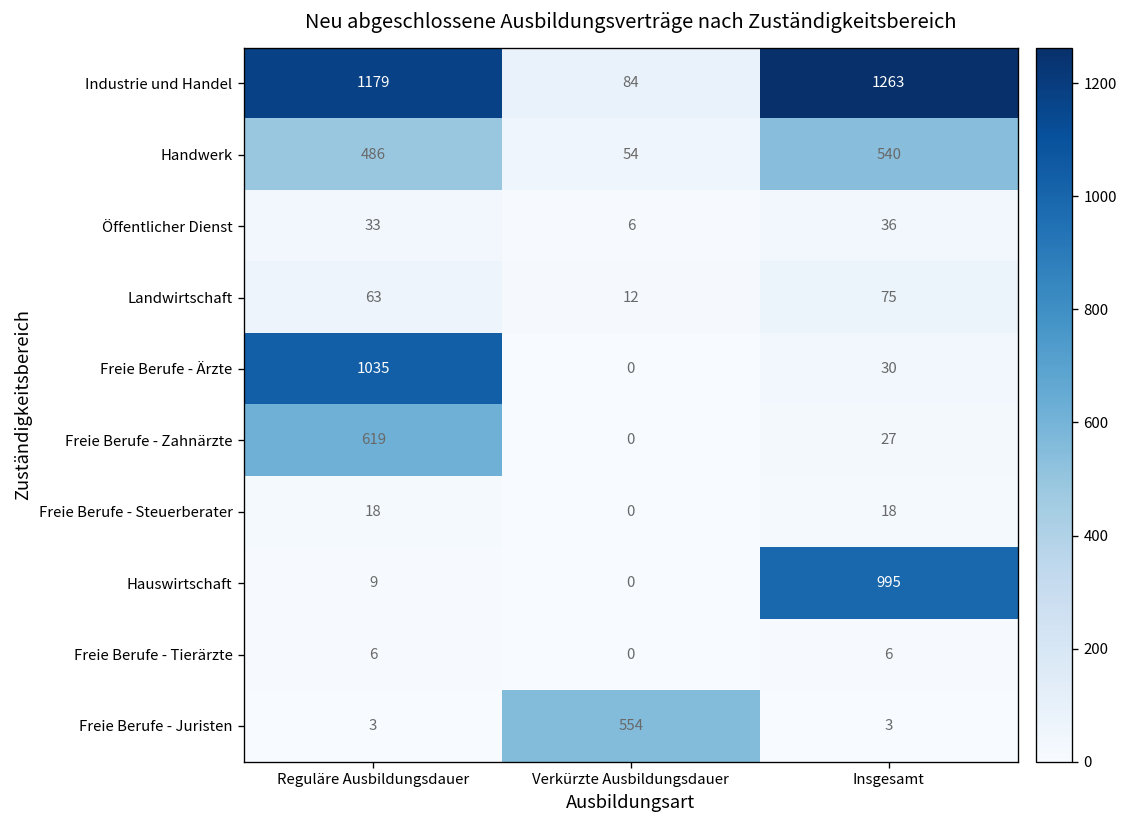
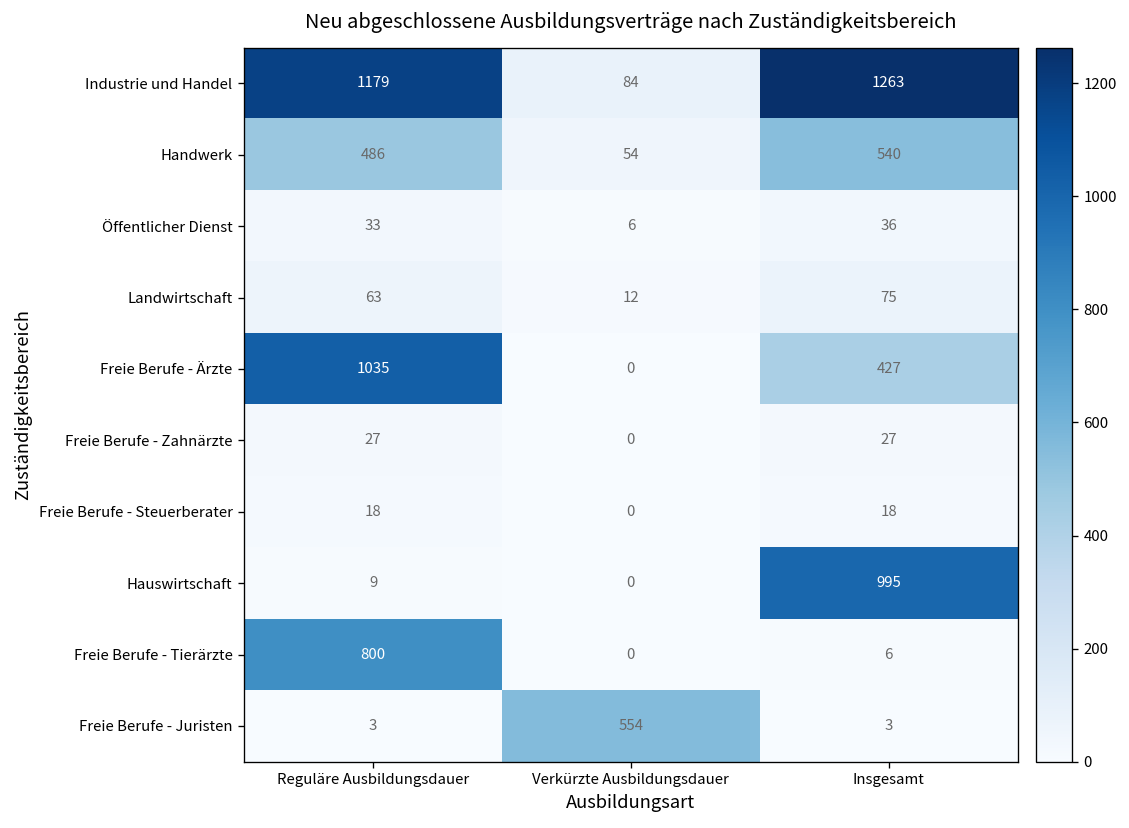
  {
    "Industrie und Handel": {
      "Reguläre Ausbildungsdauer": 1179,
      "Verkürzte Ausbildungsdauer": 84,
      "Insgesamt": 1263
    },
    "Handwerk": {
      "Reguläre Ausbildungsdauer": 486,
      "Verkürzte Ausbildungsdauer": 54,
      "Insgesamt": 540
    },
    "Öffentlicher Dienst": {
      "Reguläre Ausbildungsdauer": 33,
      "Verkürzte Ausbildungsdauer": 6,
      "Insgesamt": 36
    },
    "Landwirtschaft": {
      "Reguläre Ausbildungsdauer": 63,
      "Verkürzte Ausbildungsdauer": 12,
      "Insgesamt": 75
    },
    "Freie Berufe - Ärzte": {
      "Reguläre Ausbildungsdauer": 1035,
      "Verkürzte Ausbildungsdauer": 0,
-     "Insgesamt": 30
+     "Insgesamt": 427
    },
    "Freie Berufe - Zahnärzte": {
-     "Reguläre Ausbildungsdauer": 619,
+     "Reguläre Ausbildungsdauer": 27,
      "Verkürzte Ausbildungsdauer": 0,
      "Insgesamt": 27
    },
    "Freie Berufe - Steuerberater": {
      "Reguläre Ausbildungsdauer": 18,
      "Verkürzte Ausbildungsdauer": 0,
      "Insgesamt": 18
    },
    "Hauswirtschaft": {
      "Reguläre Ausbildungsdauer": 9,
      "Verkürzte Ausbildungsdauer": 0,
      "Insgesamt": 995
    },
    "Freie Berufe - Tierärzte": {
-     "Reguläre Ausbildungsdauer": 6,
+     "Reguläre Ausbildungsdauer": 800,
      "Verkürzte Ausbildungsdauer": 0,
      "Insgesamt": 6
    },
    "Freie Berufe - Juristen": {
      "Reguläre Ausbildungsdauer": 3,
      "Verkürzte Ausbildungsdauer": 554,
      "Insgesamt": 3
    }
  }
